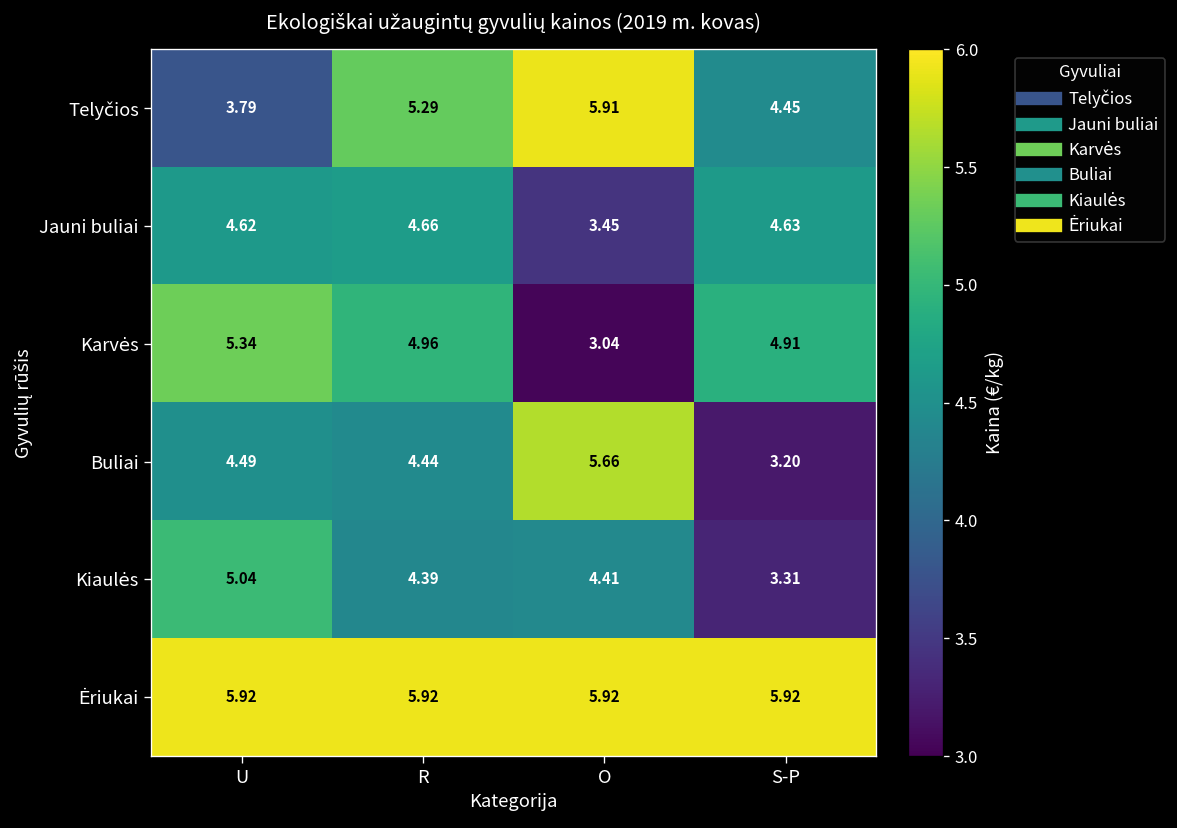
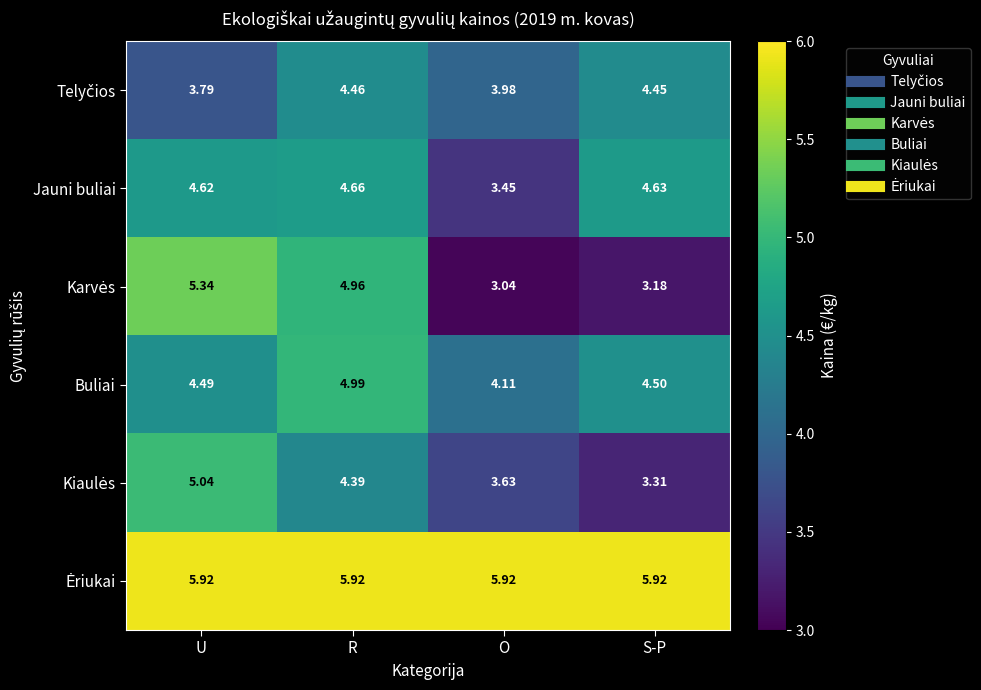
  {
    "Telyčios": {
      "U": 3.79,
-     "R": 5.29,
-     "O": 5.91,
+     "R": 4.46,
+     "O": 3.98,
      "S-P": 4.45
    },
    "Jauni buliai": {
      "U": 4.62,
      "R": 4.66,
      "O": 3.45,
      "S-P": 4.63
    },
    "Karvės": {
      "U": 5.34,
      "R": 4.96,
      "O": 3.04,
-     "S-P": 4.91
+     "S-P": 3.18
    },
    "Buliai": {
      "U": 4.49,
-     "R": 4.44,
-     "O": 5.66,
-     "S-P": 3.20
+     "R": 4.99,
+     "O": 4.11,
+     "S-P": 4.50
    },
    "Kiaulės": {
      "U": 5.04,
      "R": 4.39,
-     "O": 4.41,
+     "O": 3.63,
      "S-P": 3.31
    },
    "Ėriukai": {
      "U": 5.92,
      "R": 5.92,
      "O": 5.92,
      "S-P": 5.92
    }
  }
